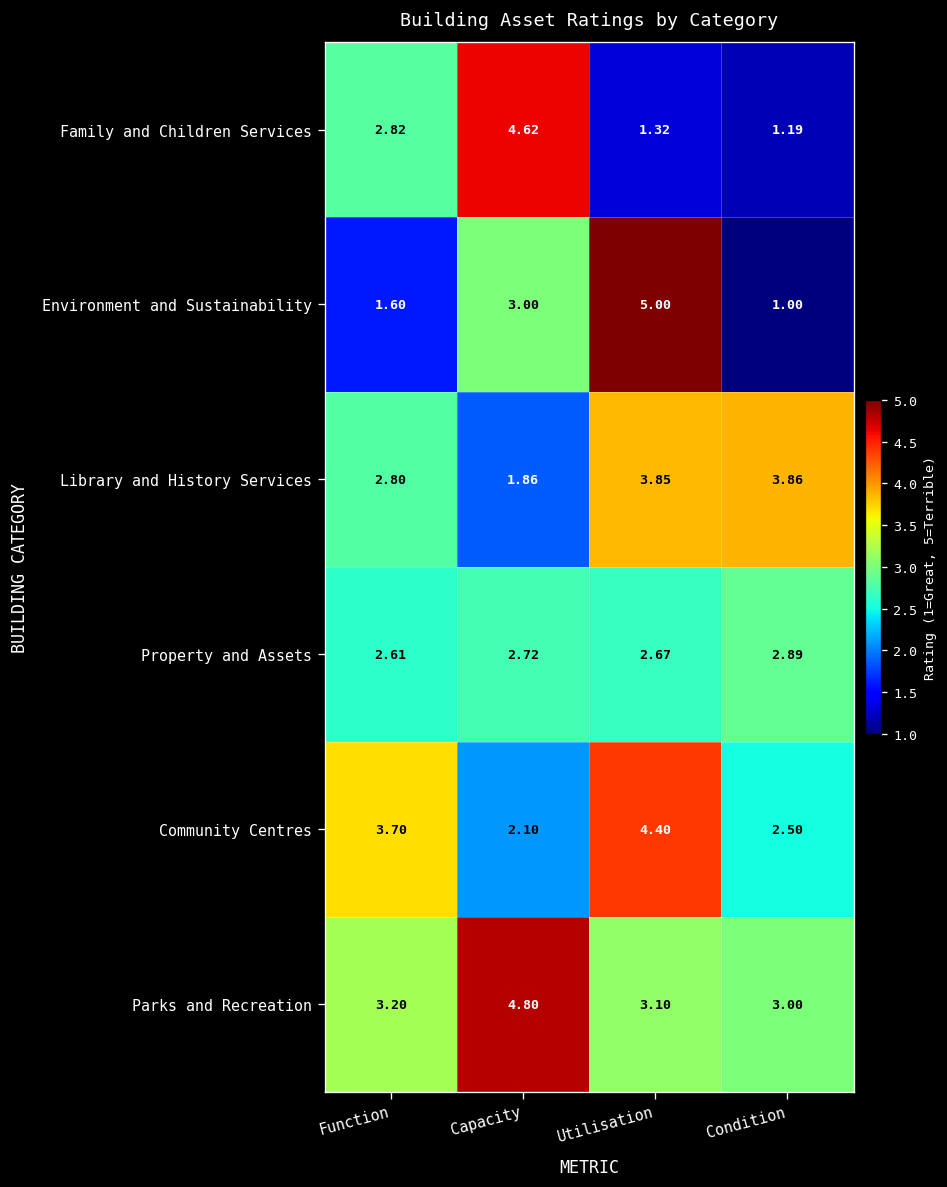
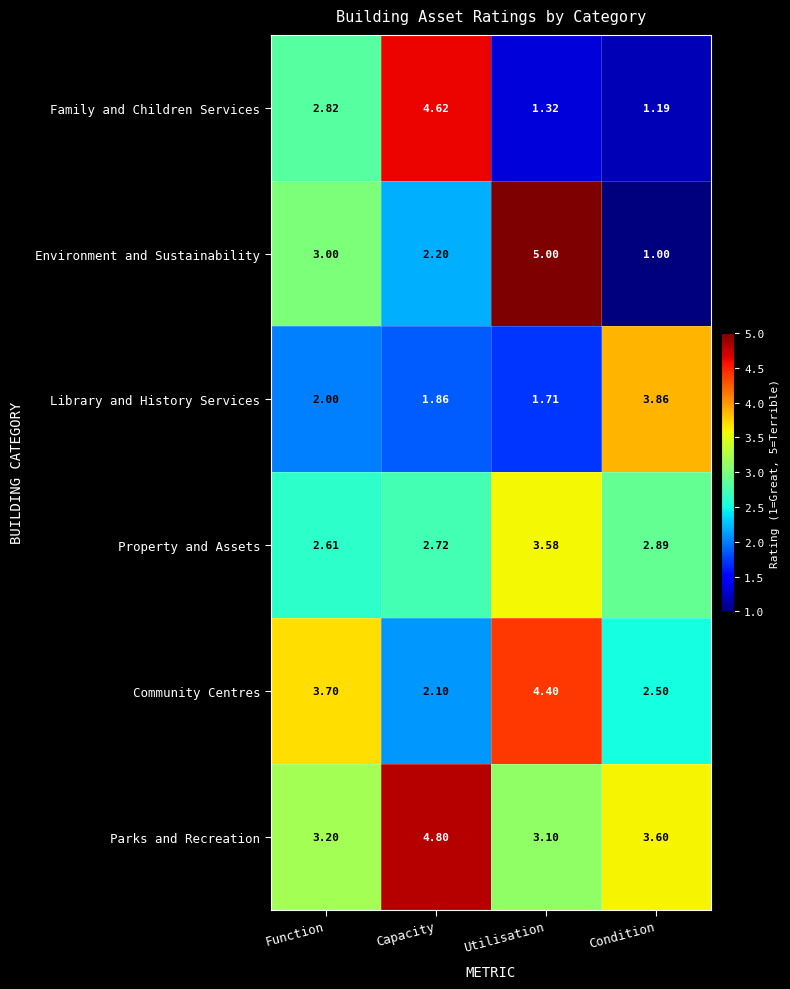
  {
    "Family and Children Services": {
      "Function": 2.82,
      "Capacity": 4.62,
      "Utilisation": 1.32,
      "Condition": 1.19
    },
    "Environment and Sustainability": {
-     "Function": 1.60,
-     "Capacity": 3.00,
+     "Function": 3.00,
+     "Capacity": 2.20,
      "Utilisation": 5.00,
      "Condition": 1.00
    },
    "Library and History Services": {
-     "Function": 2.80,
+     "Function": 2.00,
      "Capacity": 1.86,
-     "Utilisation": 3.85,
+     "Utilisation": 1.71,
      "Condition": 3.86
    },
    "Property and Assets": {
      "Function": 2.61,
      "Capacity": 2.72,
-     "Utilisation": 2.67,
+     "Utilisation": 3.58,
      "Condition": 2.89
    },
    "Community Centres": {
      "Function": 3.70,
      "Capacity": 2.10,
      "Utilisation": 4.40,
      "Condition": 2.50
    },
    "Parks and Recreation": {
      "Function": 3.20,
      "Capacity": 4.80,
      "Utilisation": 3.10,
-     "Condition": 3.00
+     "Condition": 3.60
    }
  }
